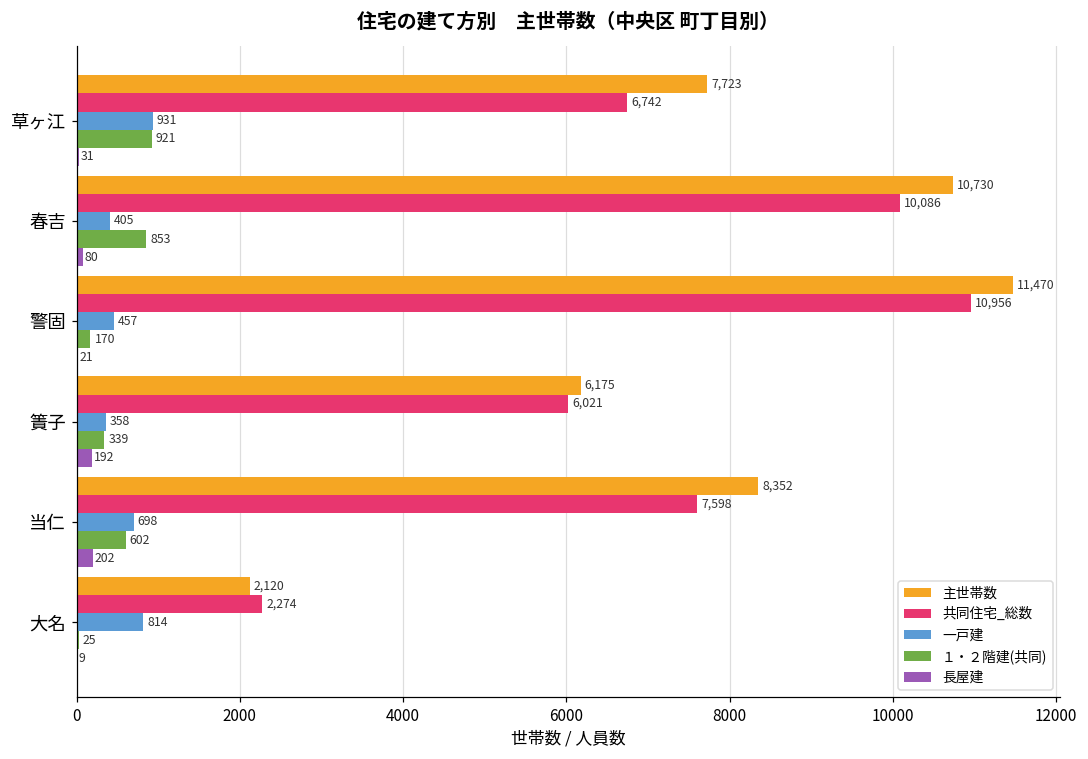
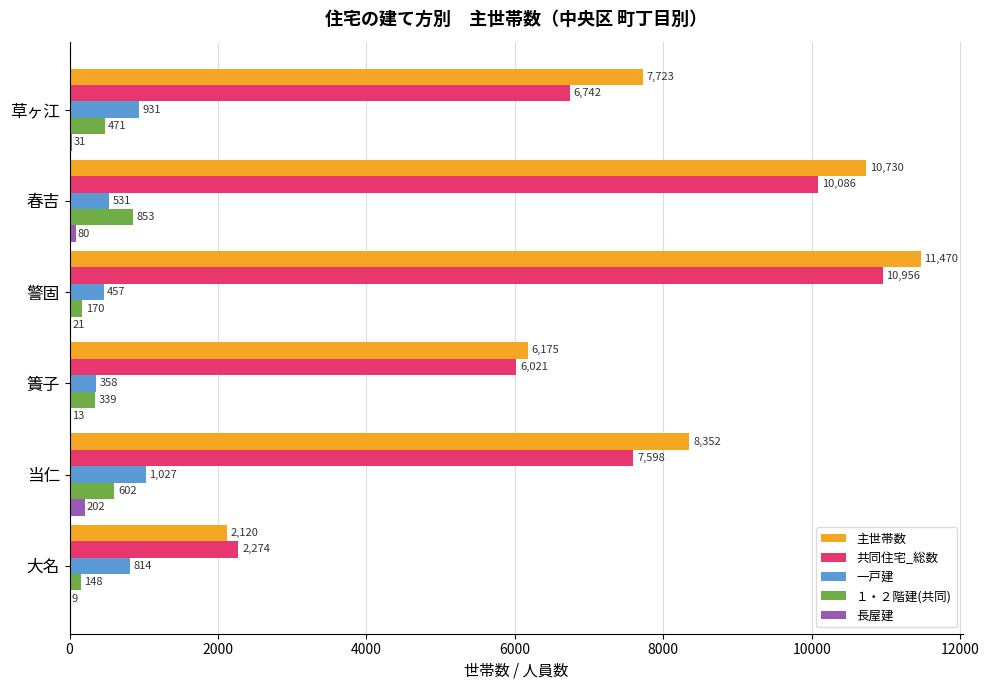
  {
    "主世帯数": {
      "草ヶ江": "7,723",
      "春吉": "10,730",
      "警固": "11,470",
      "簀子": "6,175",
      "当仁": "8,352",
      "大名": "2,120"
    },
    "共同住宅_総数": {
      "草ヶ江": "6,742",
      "春吉": "10,086",
      "警固": "10,956",
      "簀子": "6,021",
      "当仁": "7,598",
      "大名": "2,274"
    },
    "一戸建": {
      "草ヶ江": "931",
-     "春吉": "405",
+     "春吉": "531",
      "警固": "457",
      "簀子": "358",
-     "当仁": "698",
+     "当仁": "1,027",
      "大名": "814"
    },
    "１・２階建(共同)": {
-     "草ヶ江": "921",
+     "草ヶ江": "471",
      "春吉": "853",
      "警固": "170",
      "簀子": "339",
      "当仁": "602",
-     "大名": "25"
+     "大名": "148"
    },
    "長屋建": {
      "草ヶ江": "31",
      "春吉": "80",
      "警固": "21",
-     "簀子": "192",
+     "簀子": "13",
      "当仁": "202",
      "大名": "9"
    }
  }
